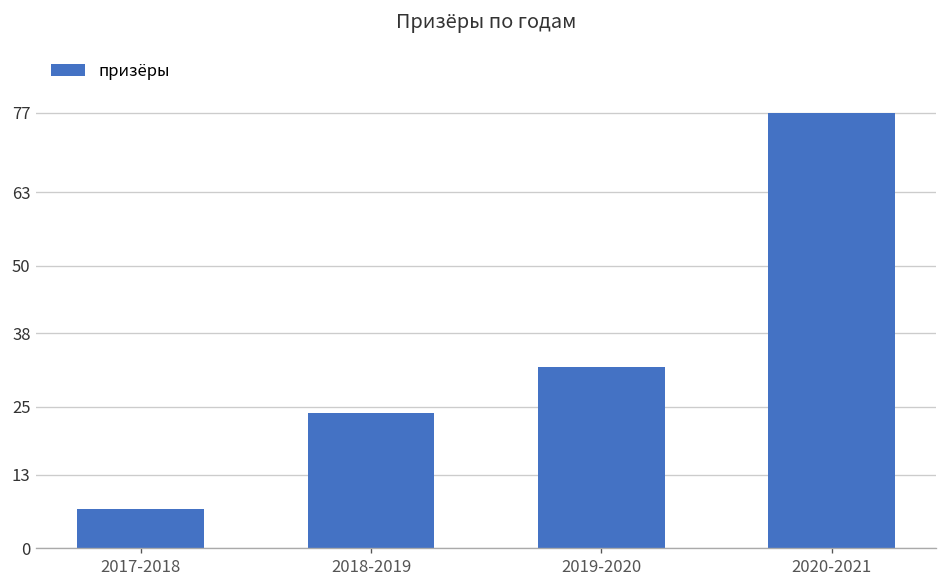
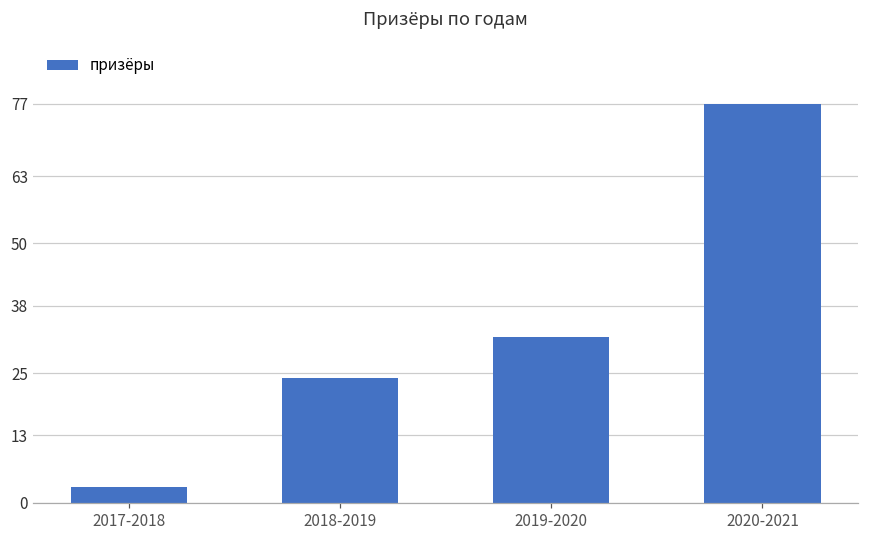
  {
-   "2017-2018": 7,
+   "2017-2018": 3,
    "2018-2019": 24,
    "2019-2020": 32,
    "2020-2021": 77
  }
